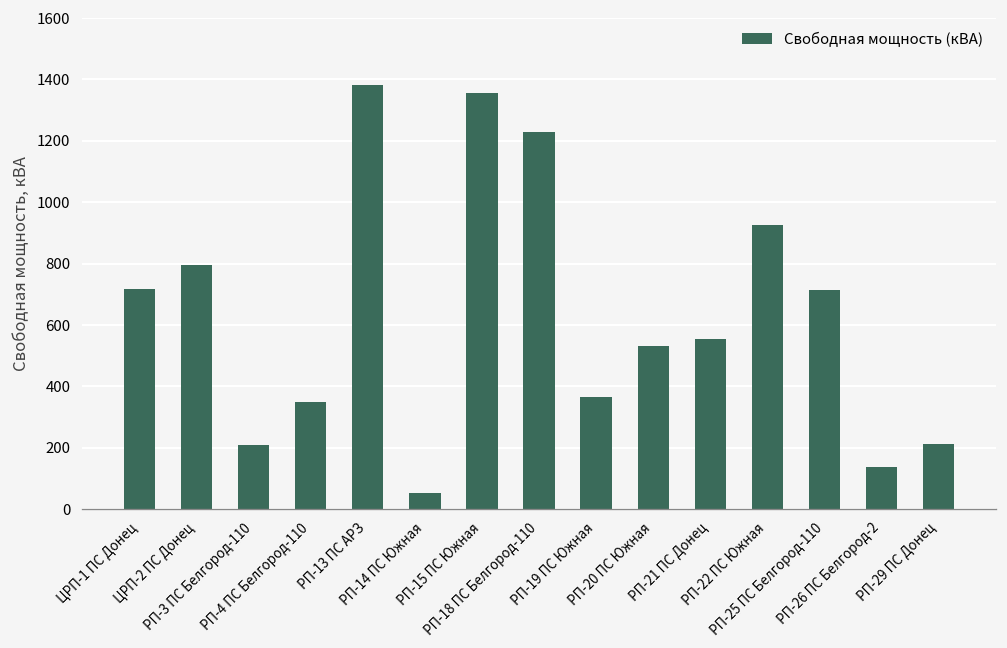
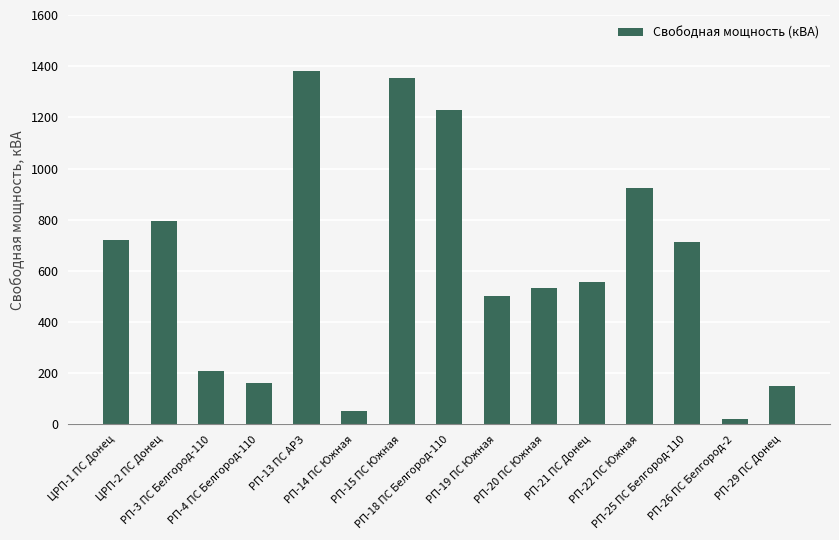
  {
    "ЦРП-1 ПС Донец": 720,
    "ЦРП-2 ПС Донец": 800,
    "РП-3 ПС Белгород-110": 210,
-   "РП-4 ПС Белгород-110": 350,
+   "РП-4 ПС Белгород-110": 160,
    "РП-13 ПС АРЗ": 1380,
    "РП-14 ПС Южная": 50,
    "РП-15 ПС Южная": 1360,
    "РП-18 ПС Белгород-110": 1230,
-   "РП-19 ПС Южная": 370,
+   "РП-19 ПС Южная": 500,
    "РП-20 ПС Южная": 530,
    "РП-21 ПС Донец": 560,
    "РП-22 ПС Южная": 930,
    "РП-25 ПС Белгород-110": 710,
-   "РП-26 ПС Белгород-2": 140,
-   "РП-29 ПС Донец": 210
+   "РП-26 ПС Белгород-2": 20,
+   "РП-29 ПС Донец": 150
  }
